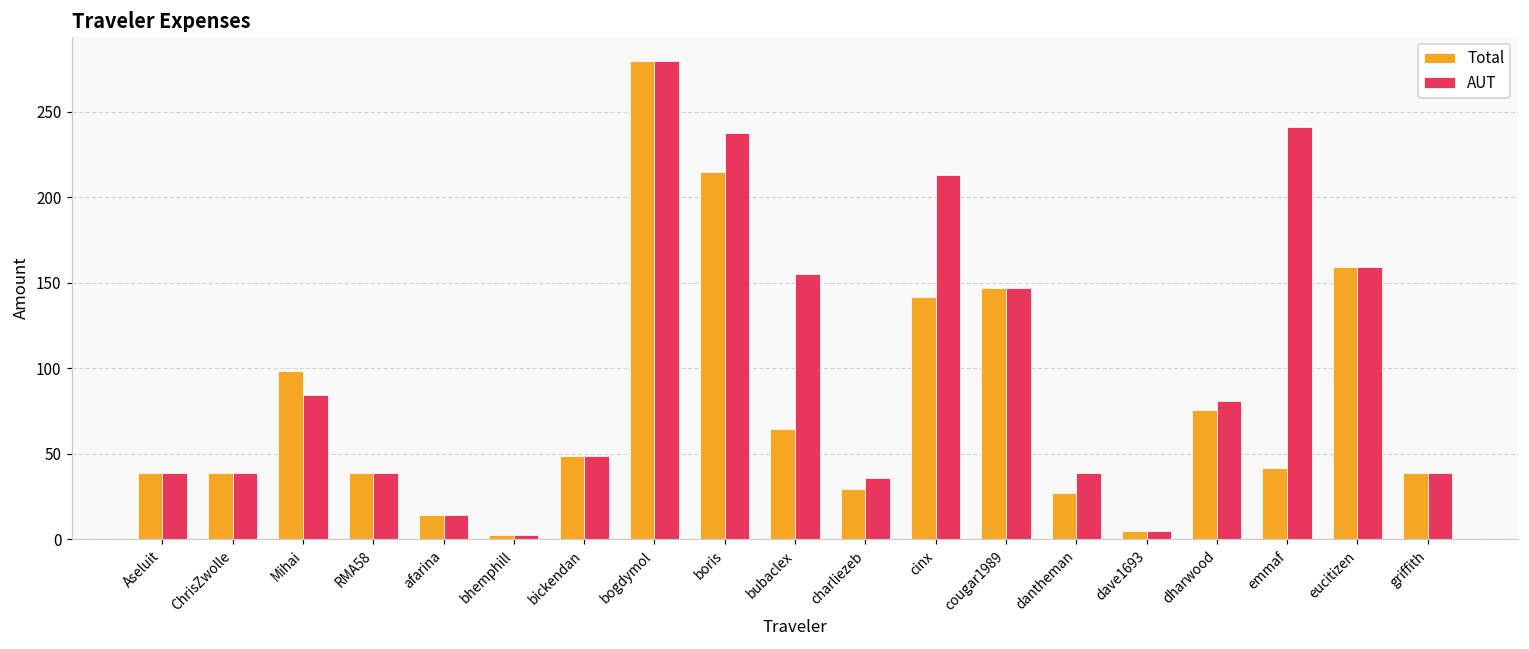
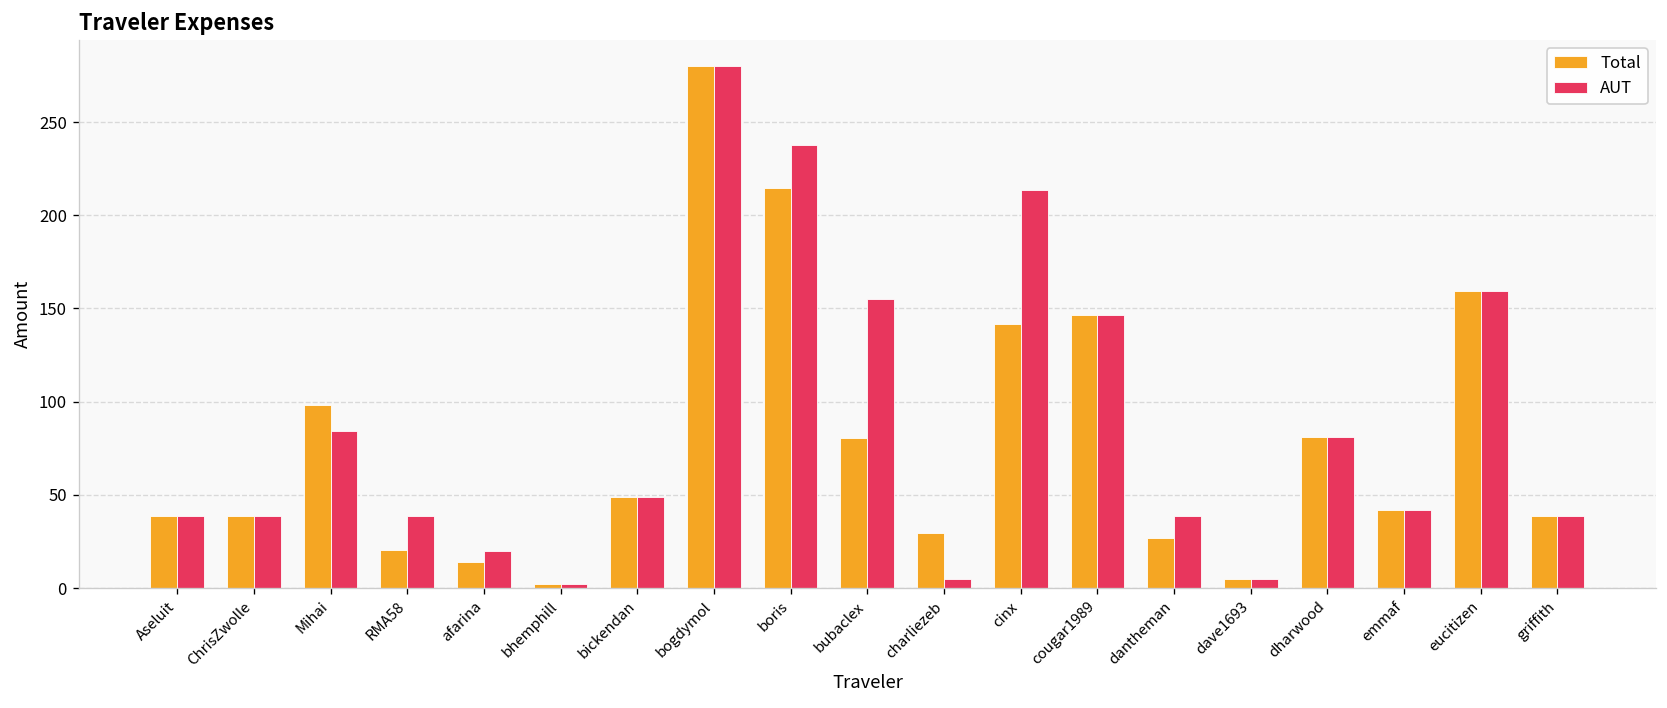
  {
    "Total": {
      "Aseluit": 39,
      "ChrisZwolle": 39,
      "Mihai": 98,
-     "RMA58": 39,
+     "RMA58": 20,
      "afarina": 14,
      "bhemphill": 2,
      "bickendan": 49,
      "bogdymol": 280,
      "boris": 215,
-     "bubaclex": 64,
+     "bubaclex": 80,
      "charliezeb": 29,
      "cinx": 142,
      "cougar1989": 147,
      "dantheman": 27,
      "dave1693": 5,
-     "dharwood": 76,
+     "dharwood": 81,
      "emmaf": 42,
      "eucitizen": 159,
      "griffith": 39
    },
    "AUT": {
      "Aseluit": 39,
      "ChrisZwolle": 39,
      "Mihai": 84,
      "RMA58": 39,
-     "afarina": 14,
+     "afarina": 20,
      "bhemphill": 2,
      "bickendan": 49,
      "bogdymol": 280,
      "boris": 238,
      "bubaclex": 155,
-     "charliezeb": 36,
+     "charliezeb": 5,
      "cinx": 213,
      "cougar1989": 147,
      "dantheman": 39,
      "dave1693": 5,
      "dharwood": 81,
-     "emmaf": 241,
+     "emmaf": 42,
      "eucitizen": 159,
      "griffith": 39
    }
  }
